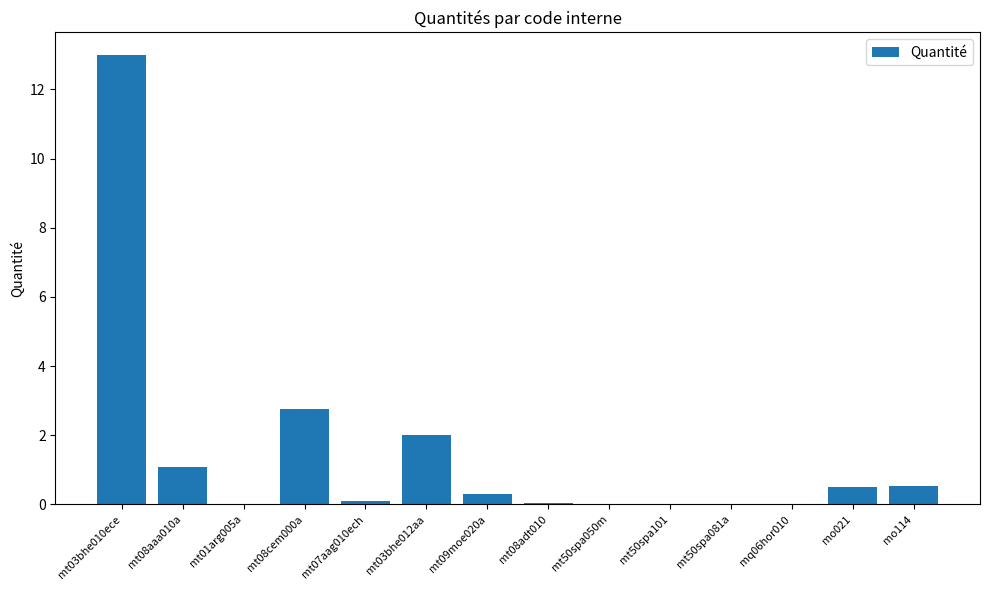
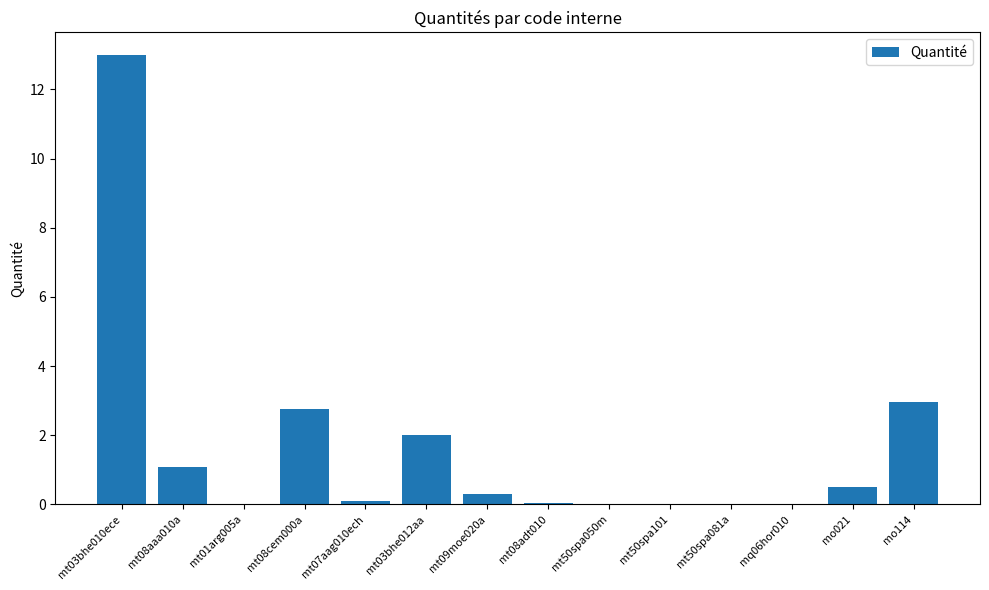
  {
    "mt03bhe010ece": 13.0,
    "mt08aaa010a": 1.1,
    "mt08cem000a": 2.8,
    "mt07aag010ech": 0.1,
    "mt03bhe012aa": 2.0,
    "mt09moe020a": 0.3,
    "mo021": 0.5,
-   "mo114": 0.5
+   "mo114": 3.0
  }
